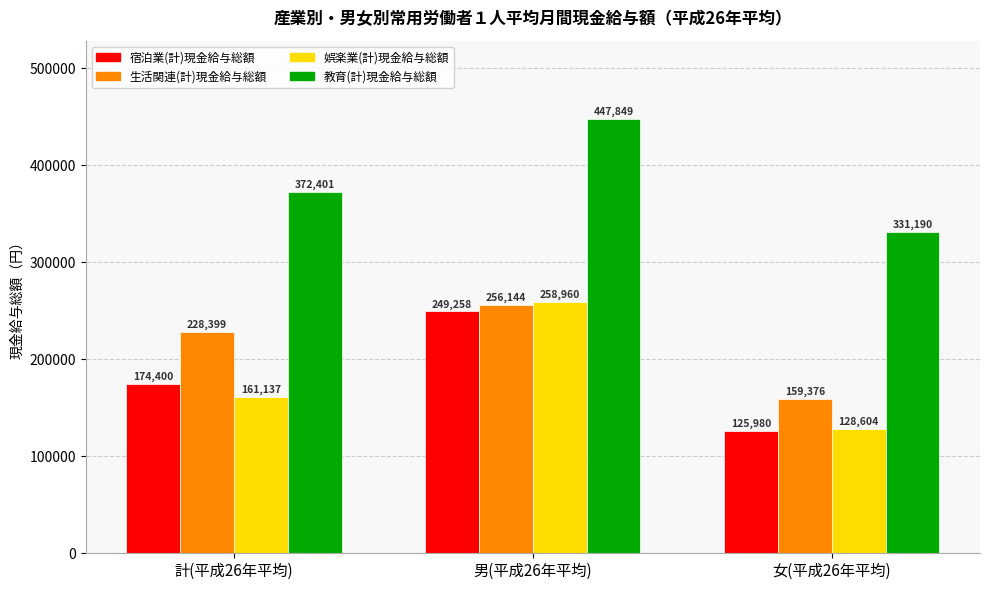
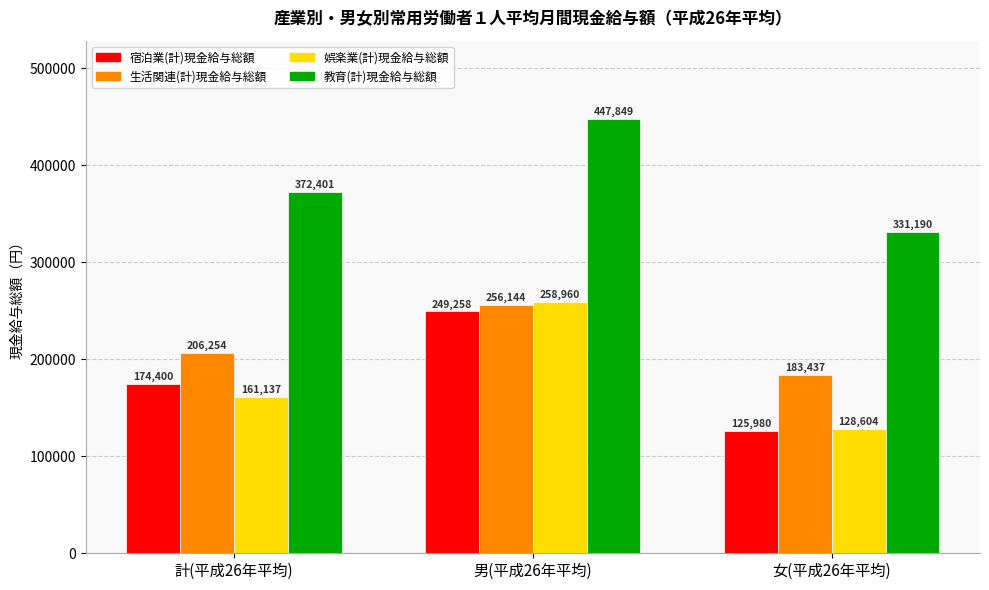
  {
    "宿泊業(計)現金給与総額": {
      "計(平成26年平均)": "174,400",
      "男(平成26年平均)": "249,258",
      "女(平成26年平均)": "125,980"
    },
    "生活関連(計)現金給与総額": {
-     "計(平成26年平均)": "228,399",
+     "計(平成26年平均)": "206,254",
      "男(平成26年平均)": "256,144",
-     "女(平成26年平均)": "159,376"
+     "女(平成26年平均)": "183,437"
    },
    "娯楽業(計)現金給与総額": {
      "計(平成26年平均)": "161,137",
      "男(平成26年平均)": "258,960",
      "女(平成26年平均)": "128,604"
    },
    "教育(計)現金給与総額": {
      "計(平成26年平均)": "372,401",
      "男(平成26年平均)": "447,849",
      "女(平成26年平均)": "331,190"
    }
  }
